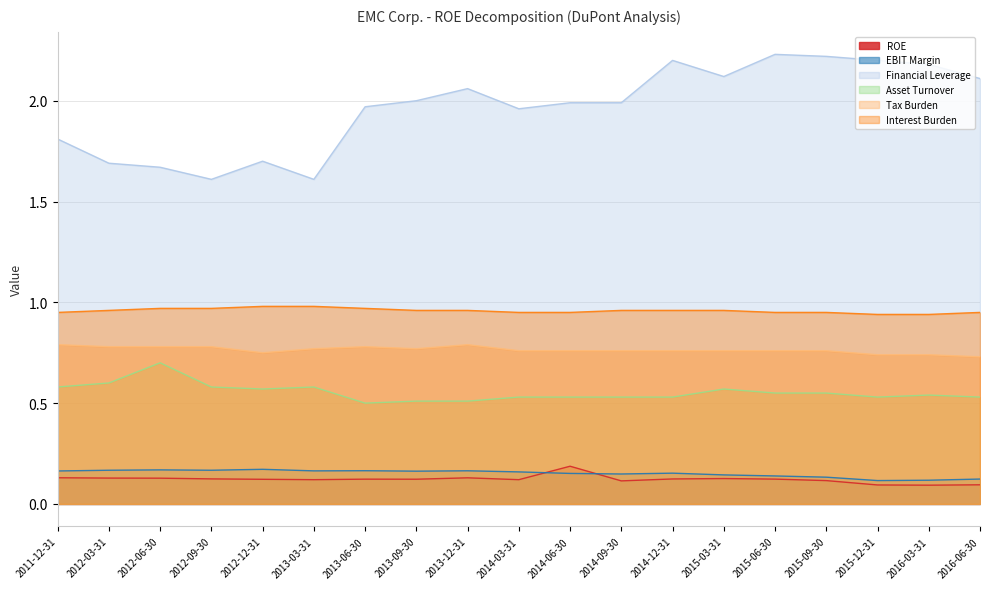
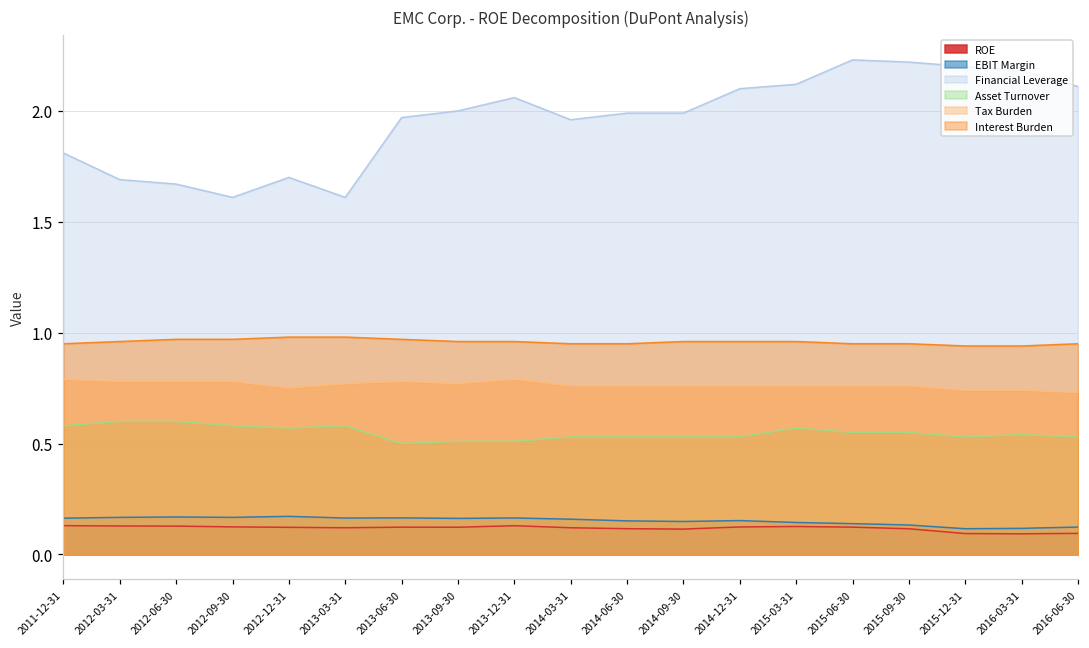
  {
    "ROE": {
      "2011-12-31": 0.13,
      "2012-03-31": 0.13,
      "2012-06-30": 0.13,
      "2012-09-30": 0.12,
      "2012-12-31": 0.12,
      "2013-03-31": 0.12,
      "2013-06-30": 0.12,
      "2013-09-30": 0.12,
      "2013-12-31": 0.13,
      "2014-03-31": 0.12,
-     "2014-06-30": 0.19,
+     "2014-06-30": 0.12,
      "2014-09-30": 0.11,
      "2014-12-31": 0.12,
      "2015-03-31": 0.13,
      "2015-06-30": 0.12,
      "2015-09-30": 0.12,
      "2015-12-31": 0.09,
      "2016-03-31": 0.09,
      "2016-06-30": 0.09
    },
    "EBIT Margin": {
      "2011-12-31": 0.16,
      "2012-03-31": 0.17,
      "2012-06-30": 0.17,
      "2012-09-30": 0.17,
      "2012-12-31": 0.17,
      "2013-03-31": 0.16,
      "2013-06-30": 0.16,
      "2013-09-30": 0.16,
      "2013-12-31": 0.16,
      "2014-03-31": 0.16,
      "2014-06-30": 0.15,
      "2014-09-30": 0.15,
      "2014-12-31": 0.15,
      "2015-03-31": 0.14,
      "2015-06-30": 0.14,
      "2015-09-30": 0.13,
      "2015-12-31": 0.12,
      "2016-03-31": 0.12,
      "2016-06-30": 0.12
    },
    "Financial Leverage": {
      "2011-12-31": 1.8,
      "2012-03-31": 1.7,
      "2012-06-30": 1.67,
      "2012-09-30": 1.6,
      "2012-12-31": 1.7,
      "2013-03-31": 1.6,
      "2013-06-30": 1.97,
      "2013-09-30": 2.0,
      "2013-12-31": 2.06,
      "2014-03-31": 1.96,
      "2014-06-30": 2.0,
      "2014-09-30": 2.0,
-     "2014-12-31": 2.2,
+     "2014-12-31": 2.1,
      "2015-03-31": 2.12,
      "2015-06-30": 2.23,
      "2015-09-30": 2.22,
      "2016-06-30": 2.1
    },
    "Asset Turnover": {
      "2011-12-31": 0.58,
      "2012-03-31": 0.6,
-     "2012-06-30": 0.7,
+     "2012-06-30": 0.6,
      "2012-09-30": 0.58,
      "2012-12-31": 0.57,
      "2013-03-31": 0.58,
      "2013-06-30": 0.5,
      "2013-09-30": 0.5,
      "2013-12-31": 0.5,
      "2014-03-31": 0.53,
      "2014-06-30": 0.53,
      "2014-09-30": 0.53,
      "2014-12-31": 0.53,
      "2015-03-31": 0.57,
      "2015-06-30": 0.55,
      "2015-09-30": 0.55,
      "2015-12-31": 0.53,
      "2016-03-31": 0.54,
      "2016-06-30": 0.53
    }
  }
